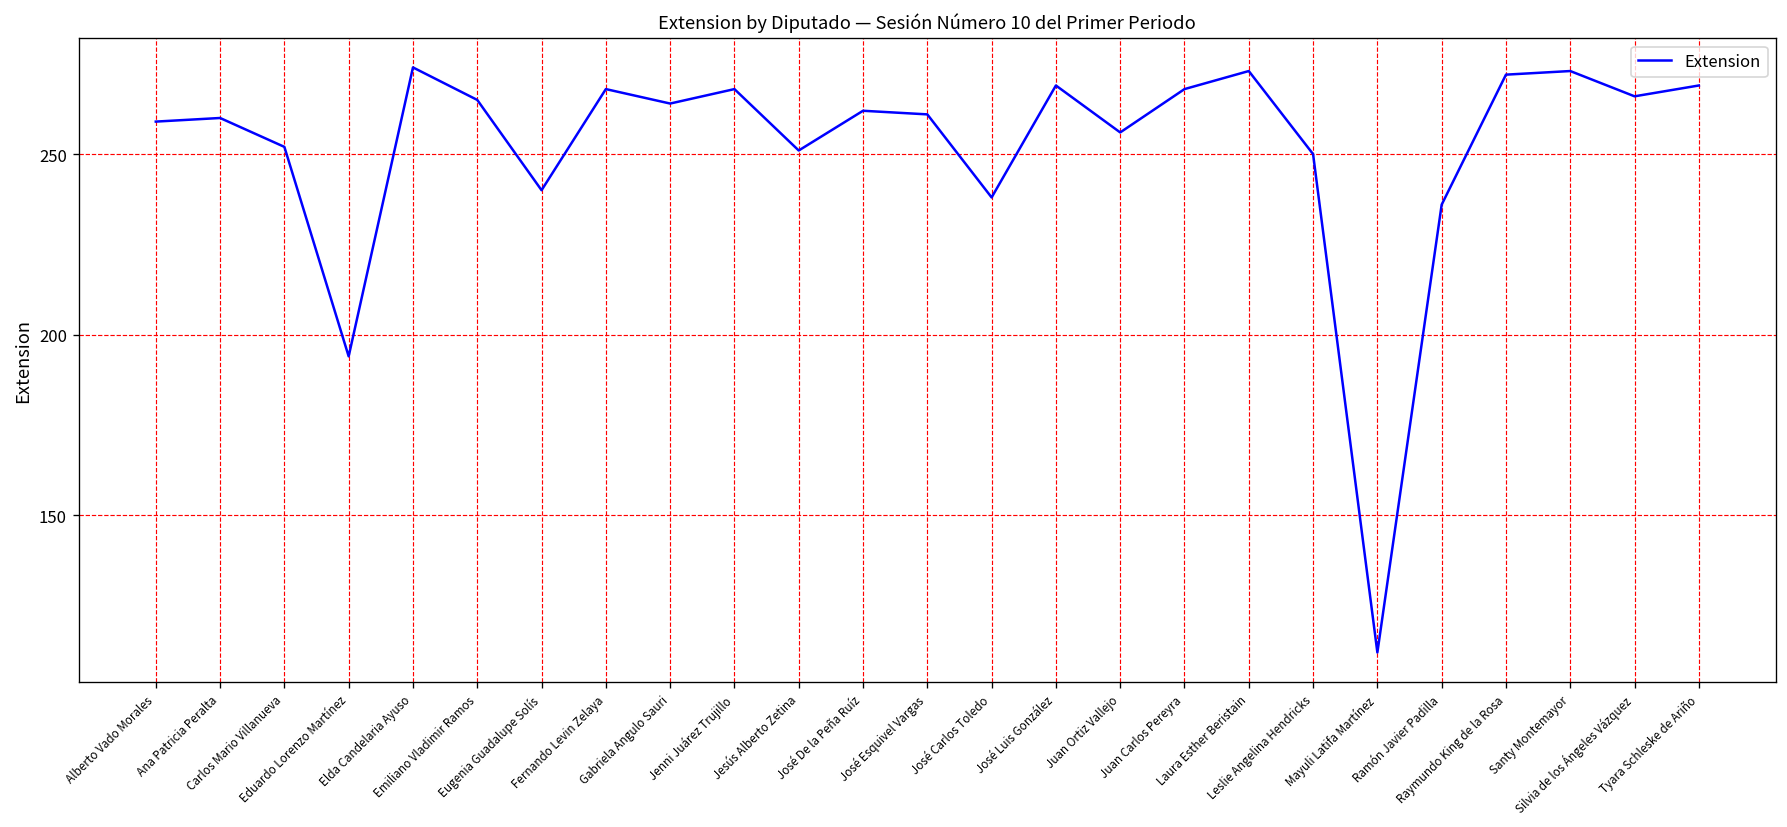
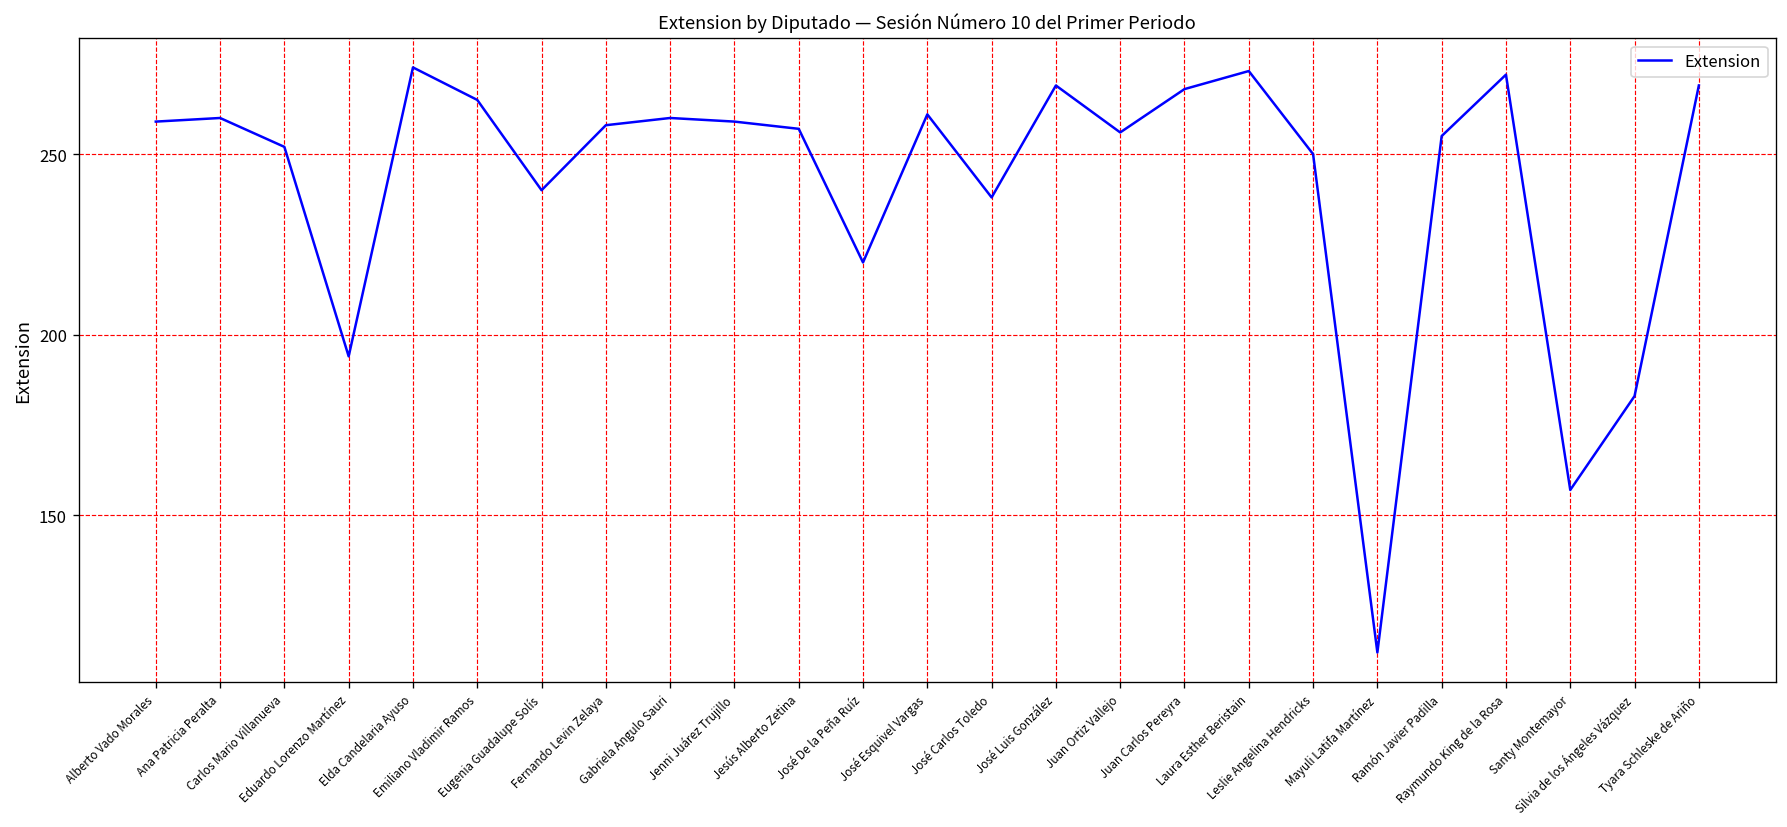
  {
    "Alberto Vado Morales": 259,
    "Ana Patricia Peralta": 260,
    "Carlos Mario Villanueva": 252,
    "Eduardo Lorenzo Martínez": 194,
    "Elda Candelaria Ayuso": 274,
    "Emiliano Vladimir Ramos": 265,
    "Eugenia Guadalupe Solís": 240,
-   "Fernando Levin Zelaya": 268,
-   "Gabriela Angulo Sauri": 264,
-   "Jenni Juárez Trujillo": 268,
-   "Jesús Alberto Zetina": 251,
-   "José De la Peña Ruíz": 262,
+   "Fernando Levin Zelaya": 258,
+   "Gabriela Angulo Sauri": 260,
+   "Jenni Juárez Trujillo": 259,
+   "Jesús Alberto Zetina": 257,
+   "José De la Peña Ruíz": 220,
    "José Esquivel Vargas": 261,
    "José Carlos Toledo": 238,
    "José Luis González": 269,
    "Juan Ortiz Vallejo": 256,
    "Juan Carlos Pereyra": 268,
    "Laura Esther Beristain": 273,
    "Leslie Angelina Hendricks": 250,
    "Mayuli Latifa Martínez": 112,
-   "Ramón Javier Padilla": 236,
+   "Ramón Javier Padilla": 255,
    "Raymundo King de la Rosa": 272,
-   "Santy Montemayor": 273,
-   "Silvia de los Ángeles Vázquez": 266,
+   "Santy Montemayor": 157,
+   "Silvia de los Ángeles Vázquez": 183,
    "Tyara Schleske de Ariño": 269
  }
